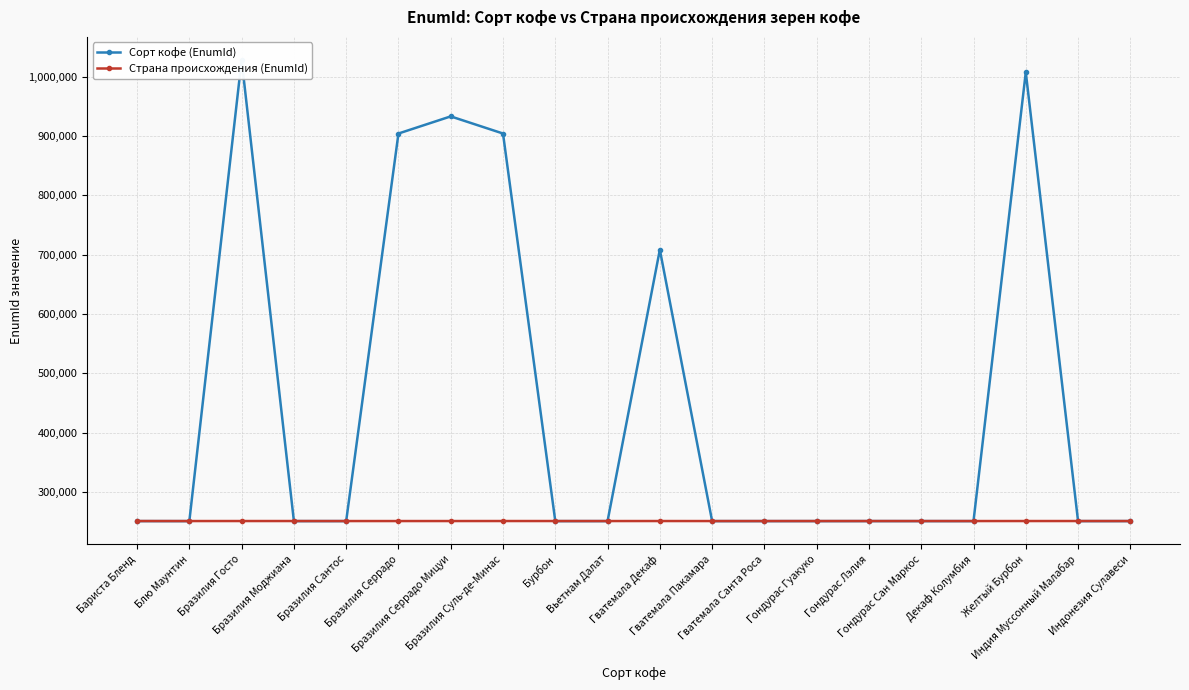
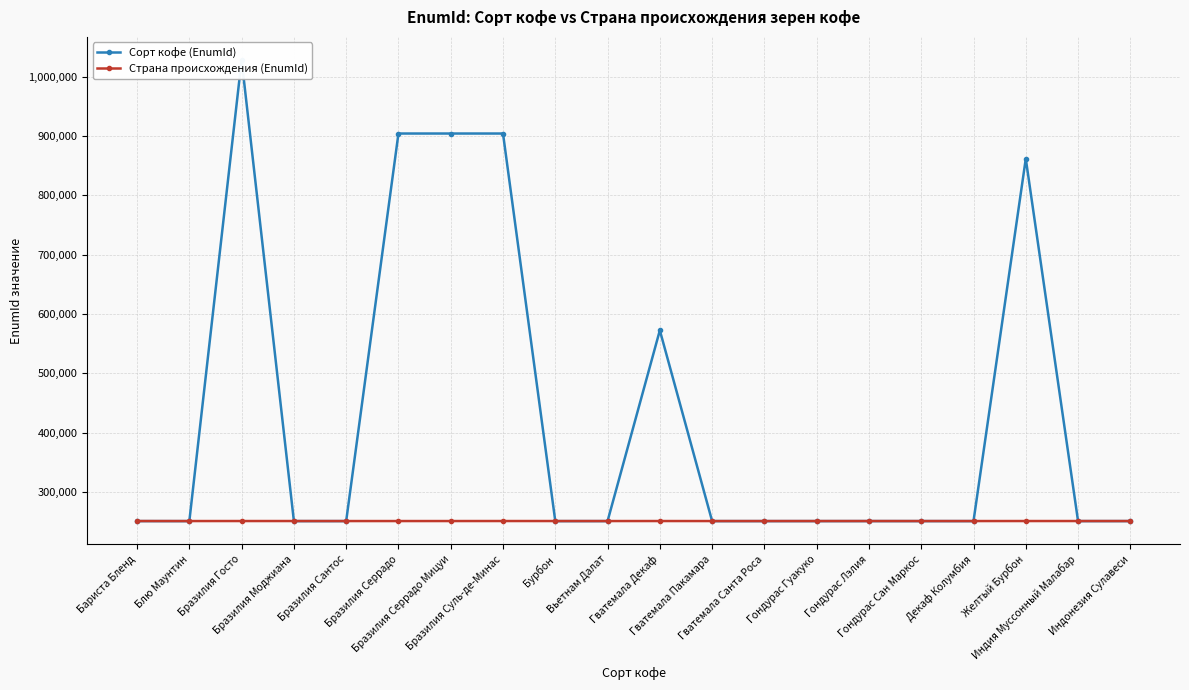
  {
    "Сорт кофе (EnumId)": {
      "Бразилия Серрадо": "900,000",
-     "Бразилия Серрадо Мицуи": "930,000",
+     "Бразилия Серрадо Мицуи": "900,000",
      "Бразилия Суль-де-Минас": "900,000",
-     "Гватемала Декаф": "710,000",
-     "Желтый Бурбон": "1,010,000"
+     "Гватемала Декаф": "570,000",
+     "Желтый Бурбон": "860,000"
    },
    "Страна происхождения (EnumId)": {
      "Бразилия Госто": "250,000",
      "Бразилия Серрадо": "250,000",
      "Бразилия Серрадо Мицуи": "250,000",
      "Бразилия Суль-де-Минас": "250,000",
      "Гватемала Декаф": "250,000",
      "Желтый Бурбон": "250,000"
    }
  }
